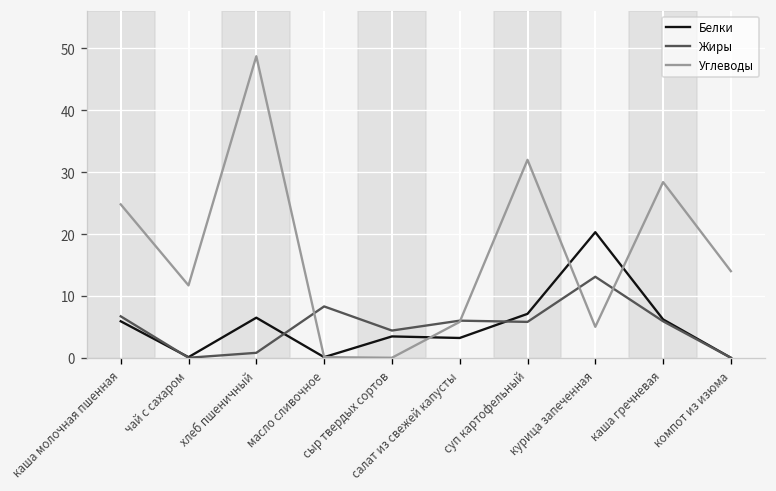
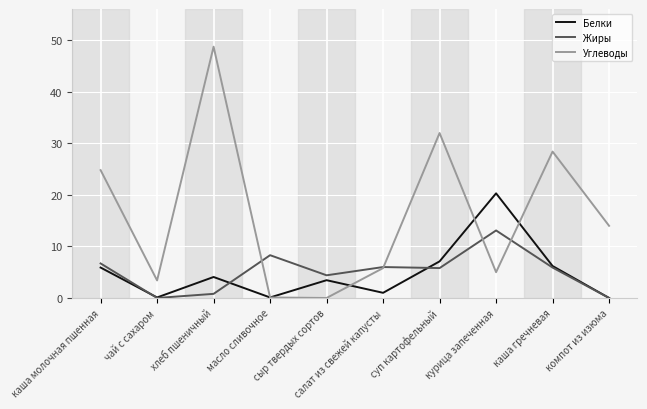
  {
    "Белки": {
      "каша молочная пшенная": 6,
-     "хлеб пшеничный": 6,
+     "хлеб пшеничный": 4,
      "сыр твердых сортов": 3,
-     "салат из свежей капусты": 3,
+     "салат из свежей капусты": 1,
      "суп картофельный": 7,
      "курица запеченная": 20
    },
    "Жиры": {
      "каша молочная пшенная": 7,
      "хлеб пшеничный": 1,
      "масло сливочное": 8,
      "сыр твердых сортов": 4,
      "суп картофельный": 6,
      "курица запеченная": 13
    },
    "Углеводы": {
      "каша молочная пшенная": 25,
-     "чай с сахаром": 12,
+     "чай с сахаром": 3,
      "хлеб пшеничный": 49,
      "сыр твердых сортов": 0,
      "суп картофельный": 32,
      "курица запеченная": 5,
      "каша гречневая": 28,
      "компот из изюма": 14
    }
  }
